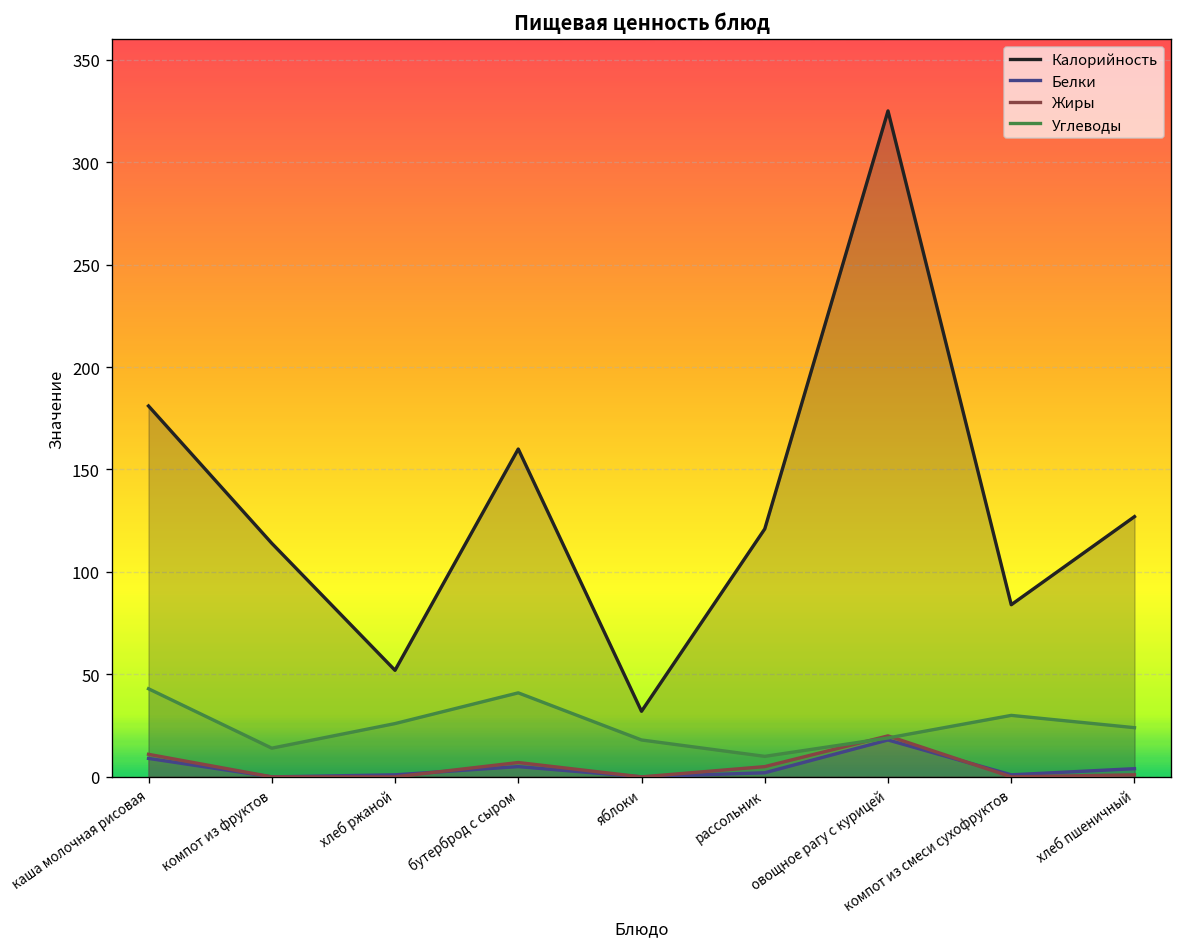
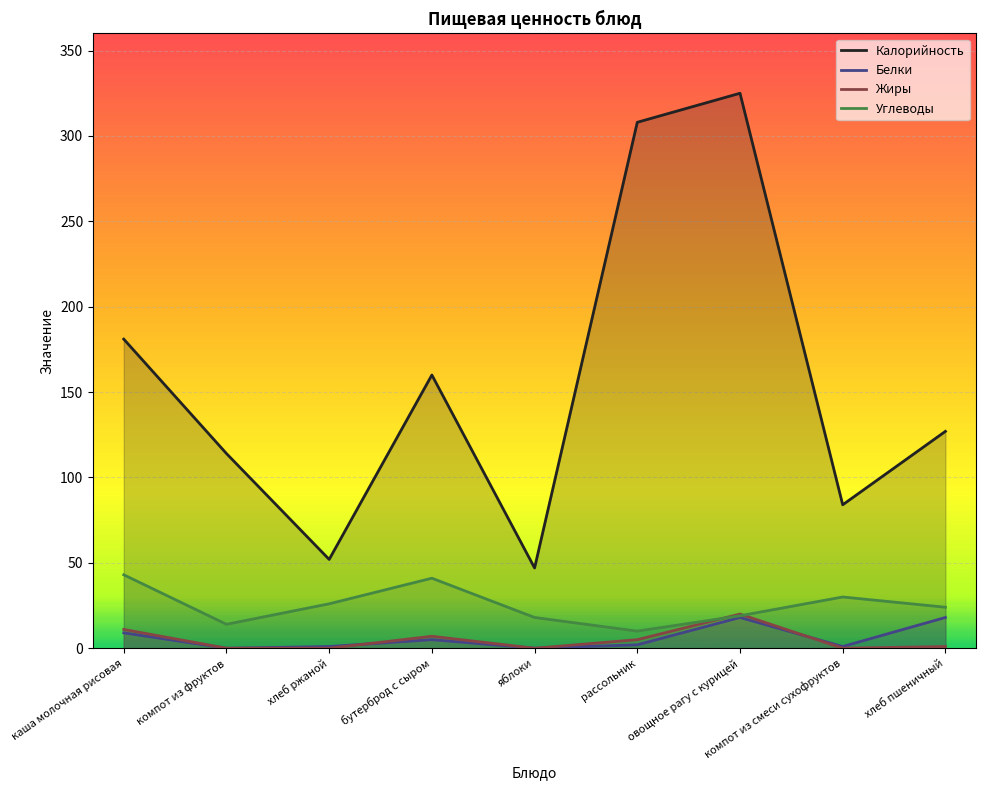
  {
    "Калорийность": {
      "каша молочная рисовая": 181,
      "компот из фруктов": 114,
      "хлеб ржаной": 52,
      "бутерброд с сыром": 160,
-     "яблоки": 32,
-     "рассольник": 121,
+     "яблоки": 47,
+     "рассольник": 308,
      "овощное рагу с курицей": 325,
      "компот из смеси сухофруктов": 84,
      "хлеб пшеничный": 127
    },
    "Белки": {
      "каша молочная рисовая": 9,
      "бутерброд с сыром": 5,
      "рассольник": 2,
-     "хлеб пшеничный": 4
+     "хлеб пшеничный": 18
    },
    "Жиры": {
      "каша молочная рисовая": 11,
      "бутерброд с сыром": 7,
      "рассольник": 5,
      "хлеб пшеничный": 1
    },
    "Углеводы": {
      "каша молочная рисовая": 43,
      "компот из фруктов": 14,
      "хлеб ржаной": 26,
      "бутерброд с сыром": 41,
      "яблоки": 18,
      "рассольник": 10,
      "компот из смеси сухофруктов": 30,
      "хлеб пшеничный": 24
    }
  }
